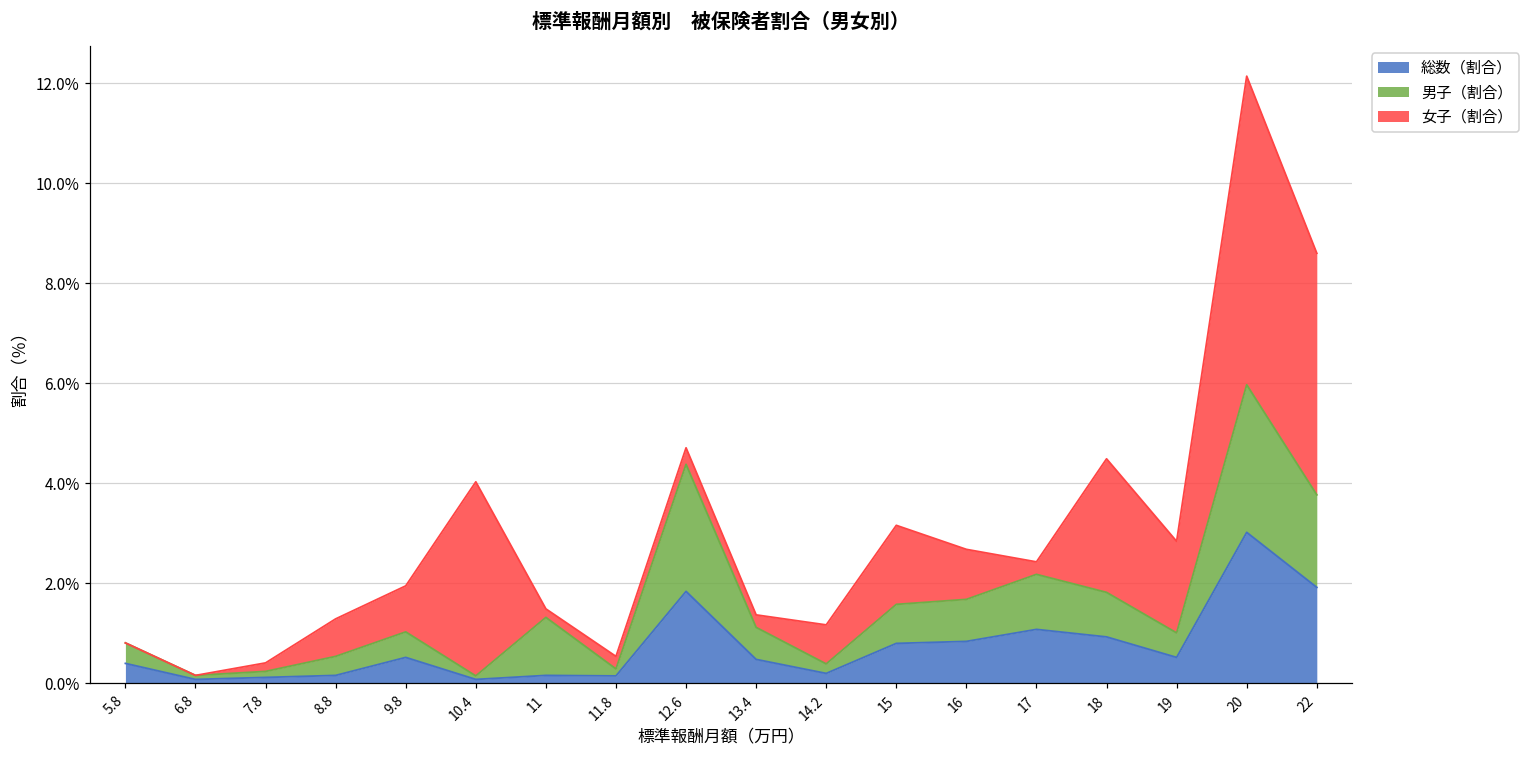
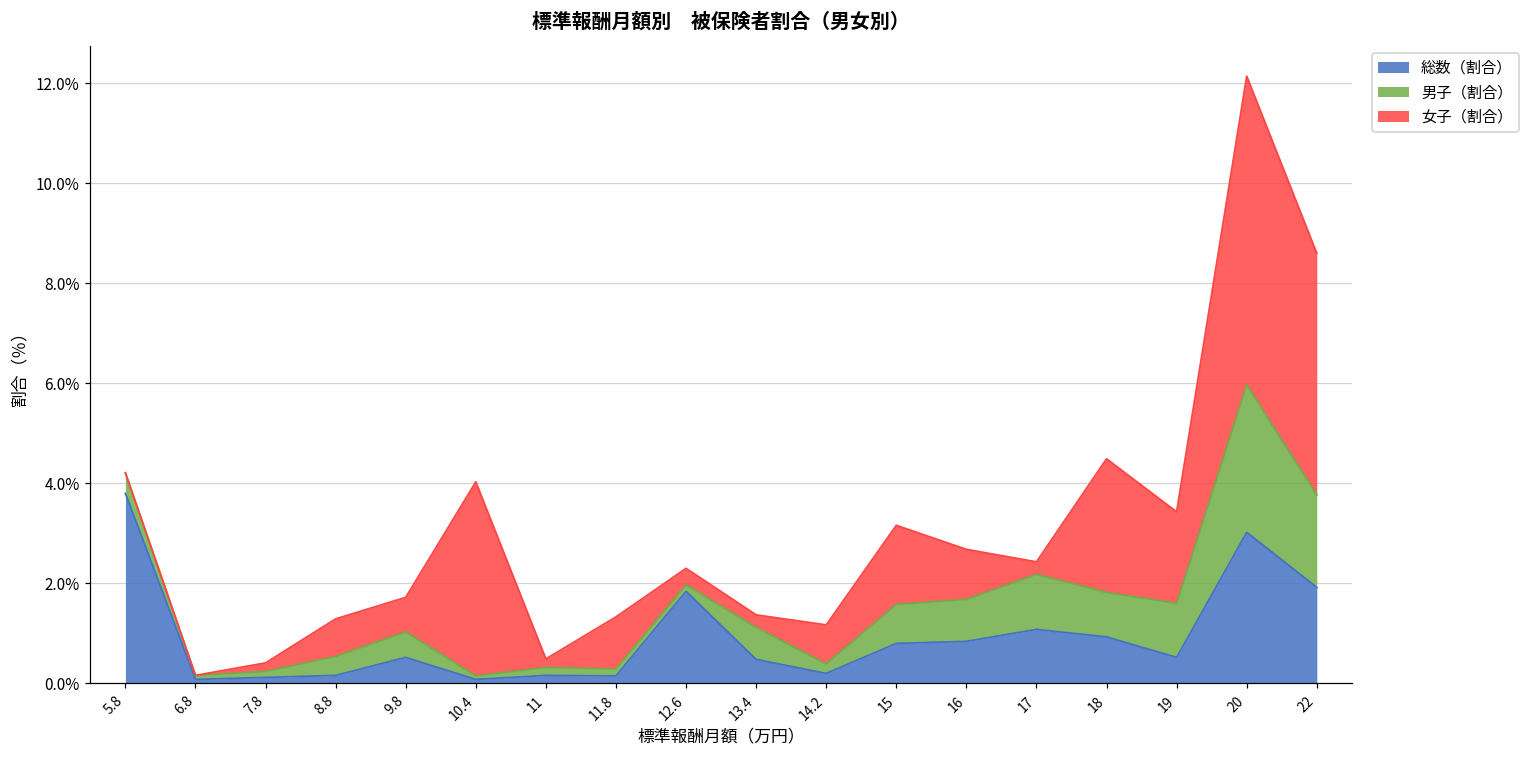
  {
    "総数（割合）": {
-     "5.8": "0.4%",
+     "5.8": "3.8%",
      "6.8": "0.1%",
      "7.8": "0.1%",
      "8.8": "0.2%",
      "9.8": "0.5%",
      "10.4": "0.1%",
      "11": "0.2%",
      "11.8": "0.2%",
      "12.6": "1.8%",
      "13.4": "0.5%",
      "14.2": "0.2%",
      "15": "0.8%",
      "16": "0.8%",
      "17": "1.1%",
      "18": "0.9%",
      "19": "0.5%",
      "20": "3.0%",
      "22": "1.9%"
    },
    "男子（割合）": {
      "7.8": "0.1%",
      "8.8": "0.4%",
      "9.8": "0.5%",
      "10.4": "0.1%",
-     "11": "1.2%",
+     "11": "0.2%",
      "11.8": "0.1%",
-     "12.6": "2.5%",
+     "12.6": "0.1%",
      "13.4": "0.6%",
      "14.2": "0.2%",
      "15": "0.8%",
      "16": "0.8%",
      "17": "1.1%",
      "18": "0.9%",
-     "19": "0.5%",
+     "19": "1.1%",
      "20": "3.0%",
      "22": "1.9%"
    },
    "女子（割合）": {
      "7.8": "0.2%",
      "8.8": "0.8%",
-     "9.8": "0.9%",
+     "9.8": "0.7%",
      "10.4": "3.9%",
      "11": "0.2%",
-     "11.8": "0.3%",
+     "11.8": "1.0%",
      "12.6": "0.3%",
      "13.4": "0.3%",
      "14.2": "0.8%",
      "15": "1.6%",
      "16": "1.0%",
      "17": "0.3%",
      "18": "2.7%",
      "19": "1.8%",
      "20": "6.2%",
      "22": "4.8%"
    }
  }
